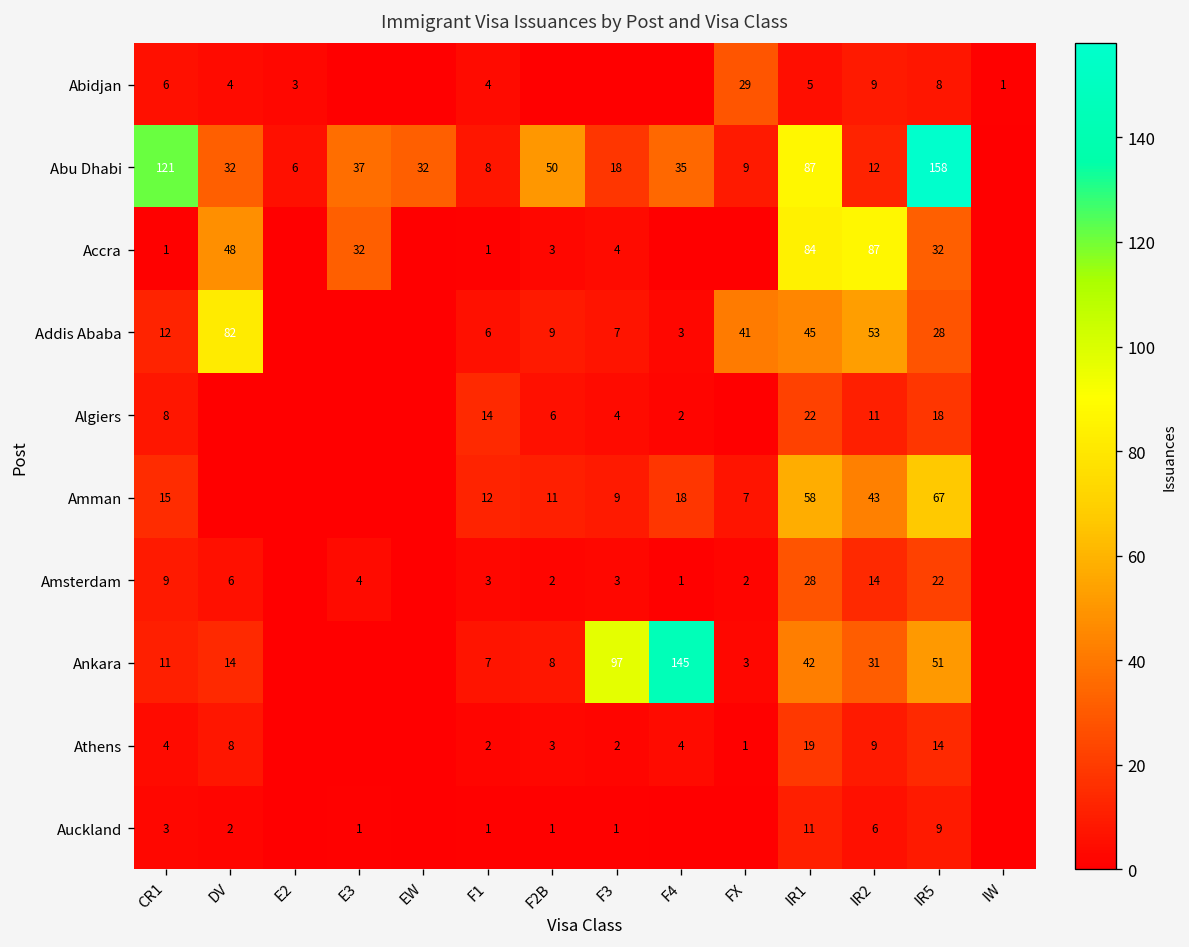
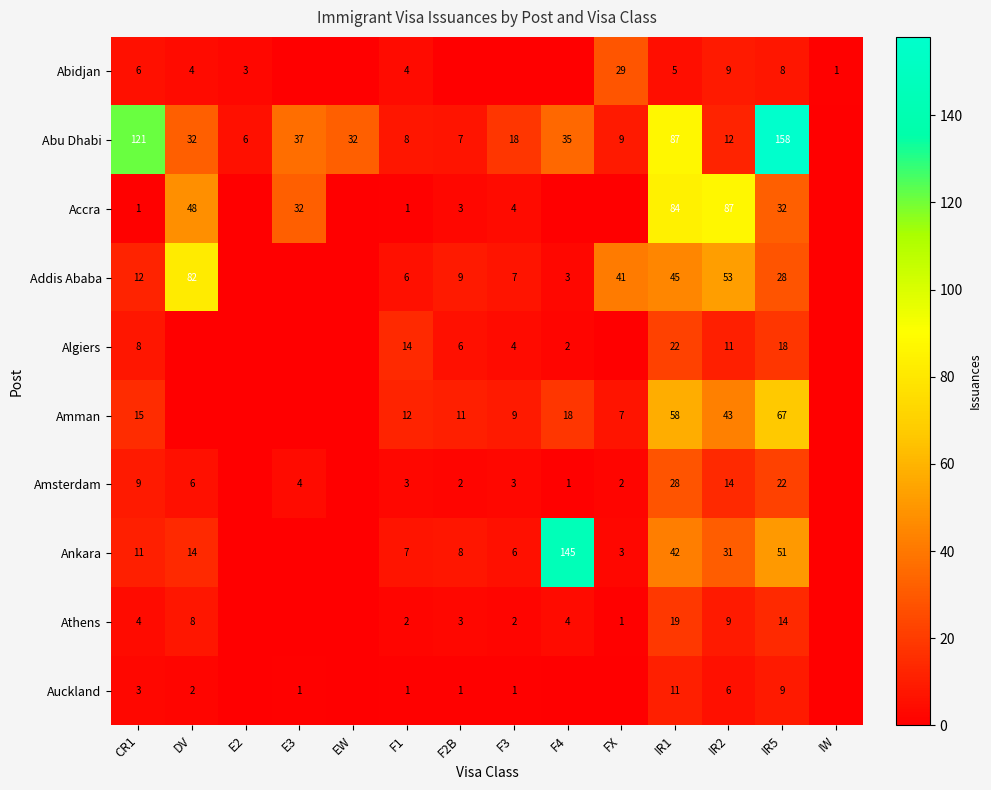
  {
    "Abidjan": {
      "CR1": 6,
      "DV": 4,
      "E2": 3,
      "F1": 4,
      "FX": 29,
      "IR1": 5,
      "IR2": 9,
      "IR5": 8,
      "IW": 1
    },
    "Abu Dhabi": {
      "CR1": 121,
      "DV": 32,
      "E2": 6,
      "E3": 37,
      "EW": 32,
      "F1": 8,
-     "F2B": 50,
+     "F2B": 7,
      "F3": 18,
      "F4": 35,
      "FX": 9,
      "IR1": 87,
      "IR2": 12,
      "IR5": 158
    },
    "Accra": {
      "CR1": 1,
      "DV": 48,
      "E3": 32,
      "F1": 1,
      "F2B": 3,
      "F3": 4,
      "IR1": 84,
      "IR2": 87,
      "IR5": 32
    },
    "Addis Ababa": {
      "CR1": 12,
      "DV": 82,
      "F1": 6,
      "F2B": 9,
      "F3": 7,
      "F4": 3,
      "FX": 41,
      "IR1": 45,
      "IR2": 53,
      "IR5": 28
    },
    "Algiers": {
      "CR1": 8,
      "F1": 14,
      "F2B": 6,
      "F3": 4,
      "F4": 2,
      "IR1": 22,
      "IR2": 11,
      "IR5": 18
    },
    "Amman": {
      "CR1": 15,
      "F1": 12,
      "F2B": 11,
      "F3": 9,
      "F4": 18,
      "FX": 7,
      "IR1": 58,
      "IR2": 43,
      "IR5": 67
    },
    "Amsterdam": {
      "CR1": 9,
      "DV": 6,
      "E3": 4,
      "F1": 3,
      "F2B": 2,
      "F3": 3,
      "F4": 1,
      "FX": 2,
      "IR1": 28,
      "IR2": 14,
      "IR5": 22
    },
    "Ankara": {
      "CR1": 11,
      "DV": 14,
      "F1": 7,
      "F2B": 8,
-     "F3": 97,
+     "F3": 6,
      "F4": 145,
      "FX": 3,
      "IR1": 42,
      "IR2": 31,
      "IR5": 51
    },
    "Athens": {
      "CR1": 4,
      "DV": 8,
      "F1": 2,
      "F2B": 3,
      "F3": 2,
      "F4": 4,
      "FX": 1,
      "IR1": 19,
      "IR2": 9,
      "IR5": 14
    },
    "Auckland": {
      "CR1": 3,
      "DV": 2,
      "E3": 1,
      "F1": 1,
      "F2B": 1,
      "F3": 1,
      "IR1": 11,
      "IR2": 6,
      "IR5": 9
    }
  }
